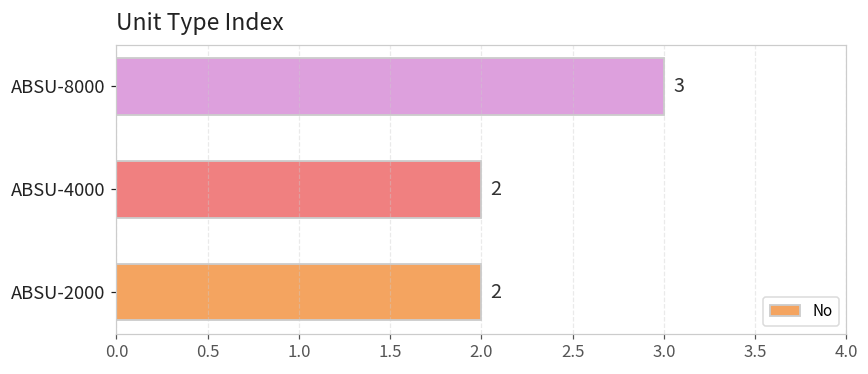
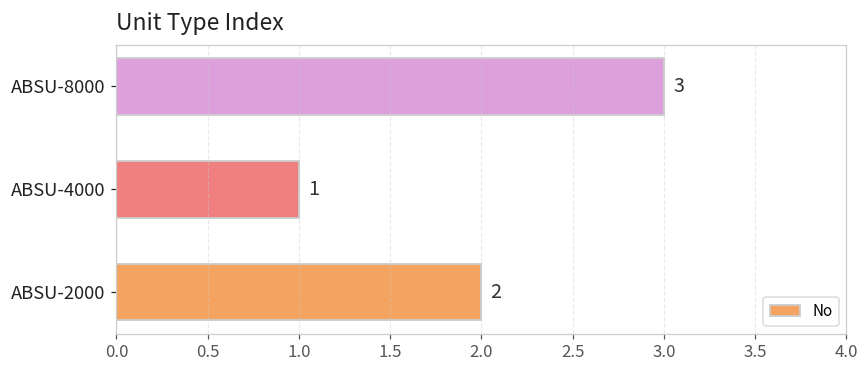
  {
    "ABSU-8000": 3,
-   "ABSU-4000": 2,
+   "ABSU-4000": 1,
    "ABSU-2000": 2
  }
